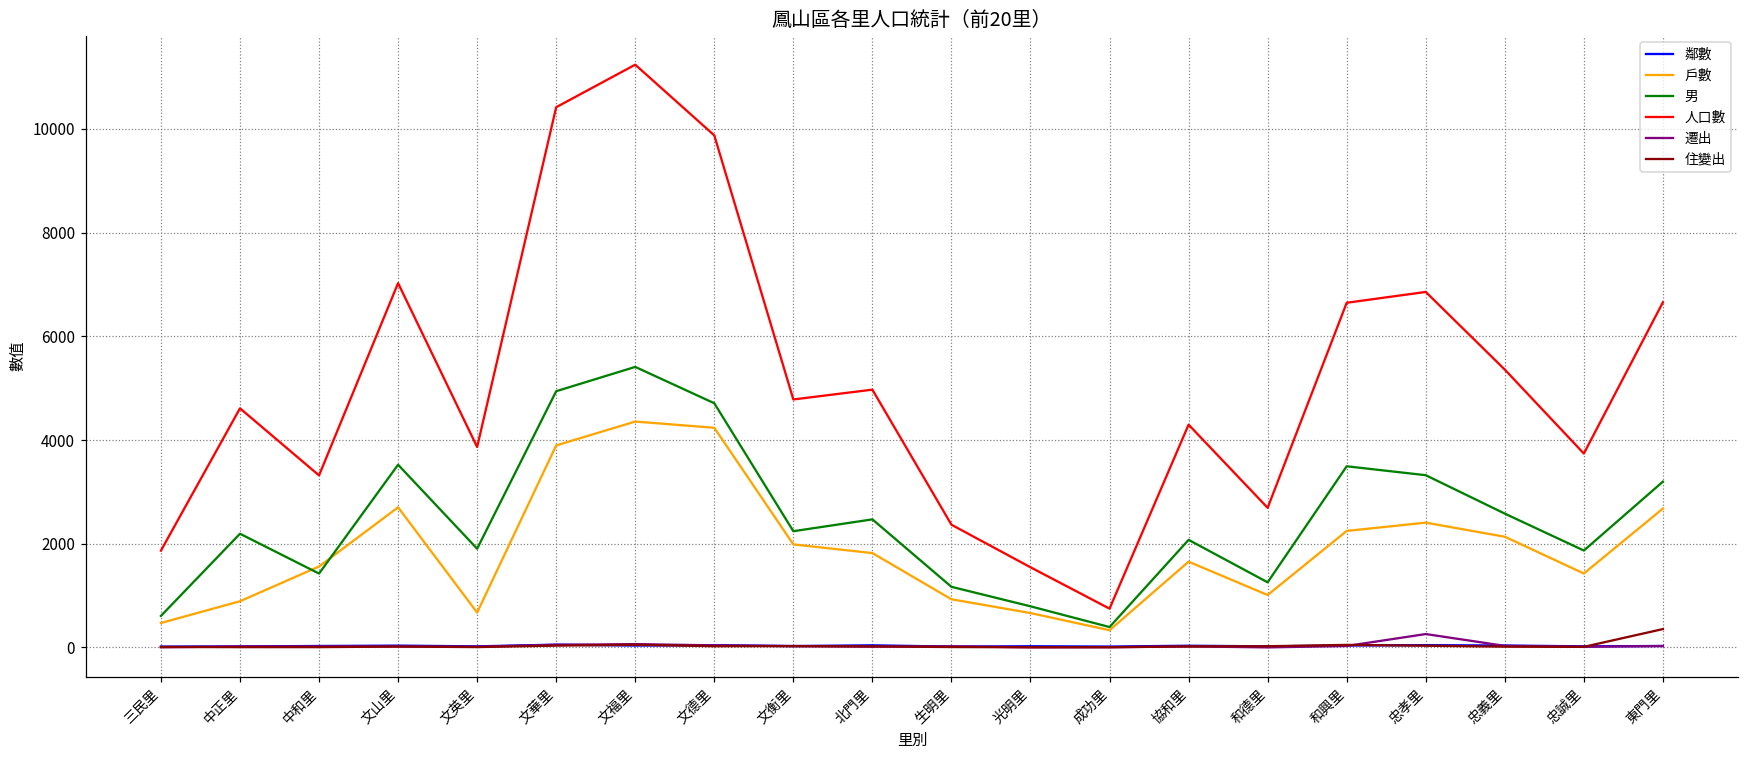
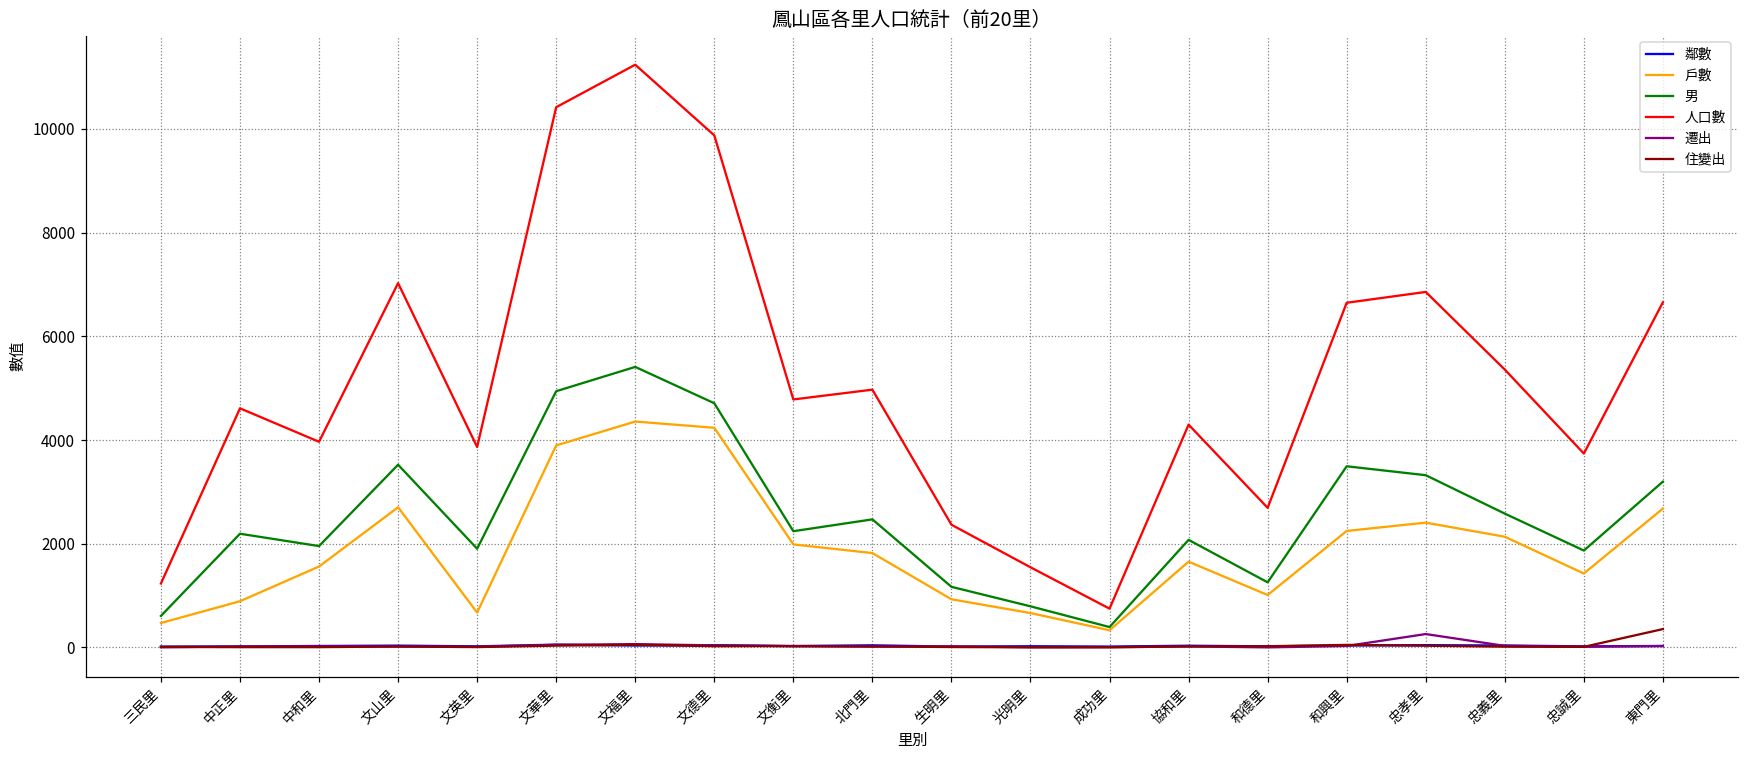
  {
    "戶數": {
      "三民里": 500,
      "中正里": 900,
      "中和里": 1600,
      "文山里": 2700,
      "文英里": 700,
      "文華里": 3900,
      "文福里": 4400,
      "文德里": 4200,
      "文衡里": 2000,
      "北門里": 1800,
      "生明里": 900,
      "光明里": 700,
      "成功里": 300,
      "協和里": 1700,
      "和德里": 1000,
      "和興里": 2200,
      "忠孝里": 2400,
      "忠義里": 2100,
      "忠誠里": 1400,
      "東門里": 2700
    },
    "男": {
      "三民里": 600,
      "中正里": 2200,
-     "中和里": 1400,
+     "中和里": 2000,
      "文山里": 3500,
      "文英里": 1900,
      "文華里": 4900,
      "文福里": 5400,
      "文德里": 4700,
      "文衡里": 2200,
      "北門里": 2500,
      "生明里": 1200,
      "光明里": 800,
      "成功里": 400,
      "協和里": 2100,
      "和德里": 1300,
      "和興里": 3500,
      "忠孝里": 3300,
      "忠義里": 2600,
      "忠誠里": 1900,
      "東門里": 3200
    },
    "人口數": {
-     "三民里": 1900,
+     "三民里": 1200,
      "中正里": 4600,
-     "中和里": 3300,
+     "中和里": 4000,
      "文山里": 7000,
      "文英里": 3900,
      "文華里": 10400,
      "文福里": 11200,
      "文德里": 9900,
      "文衡里": 4800,
      "北門里": 5000,
      "生明里": 2400,
      "光明里": 1500,
      "成功里": 700,
      "協和里": 4300,
      "和德里": 2700,
      "和興里": 6600,
      "忠孝里": 6900,
      "忠義里": 5400,
      "忠誠里": 3700,
      "東門里": 6700
    },
    "遷出": {
      "忠孝里": 300
    },
    "住變出": {
      "東門里": 400
    }
  }
